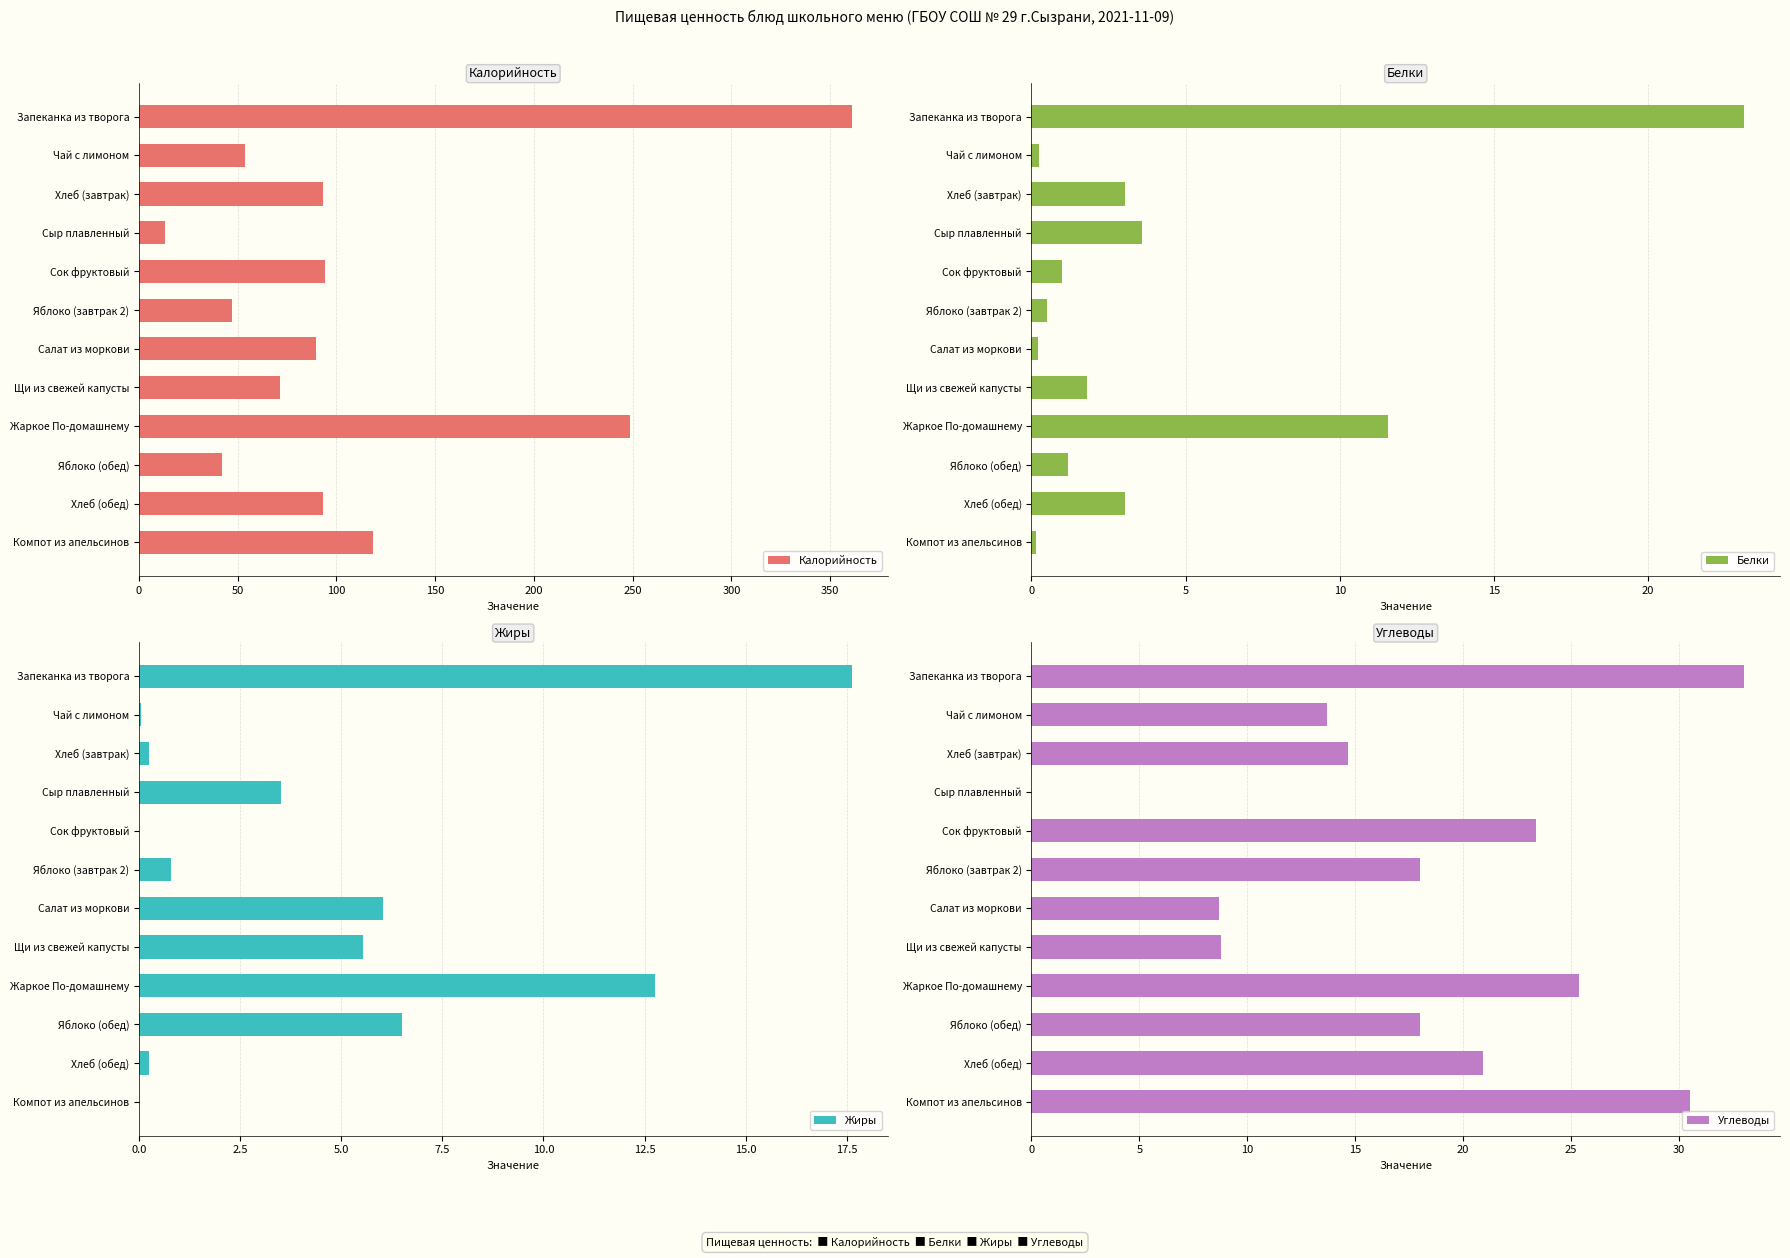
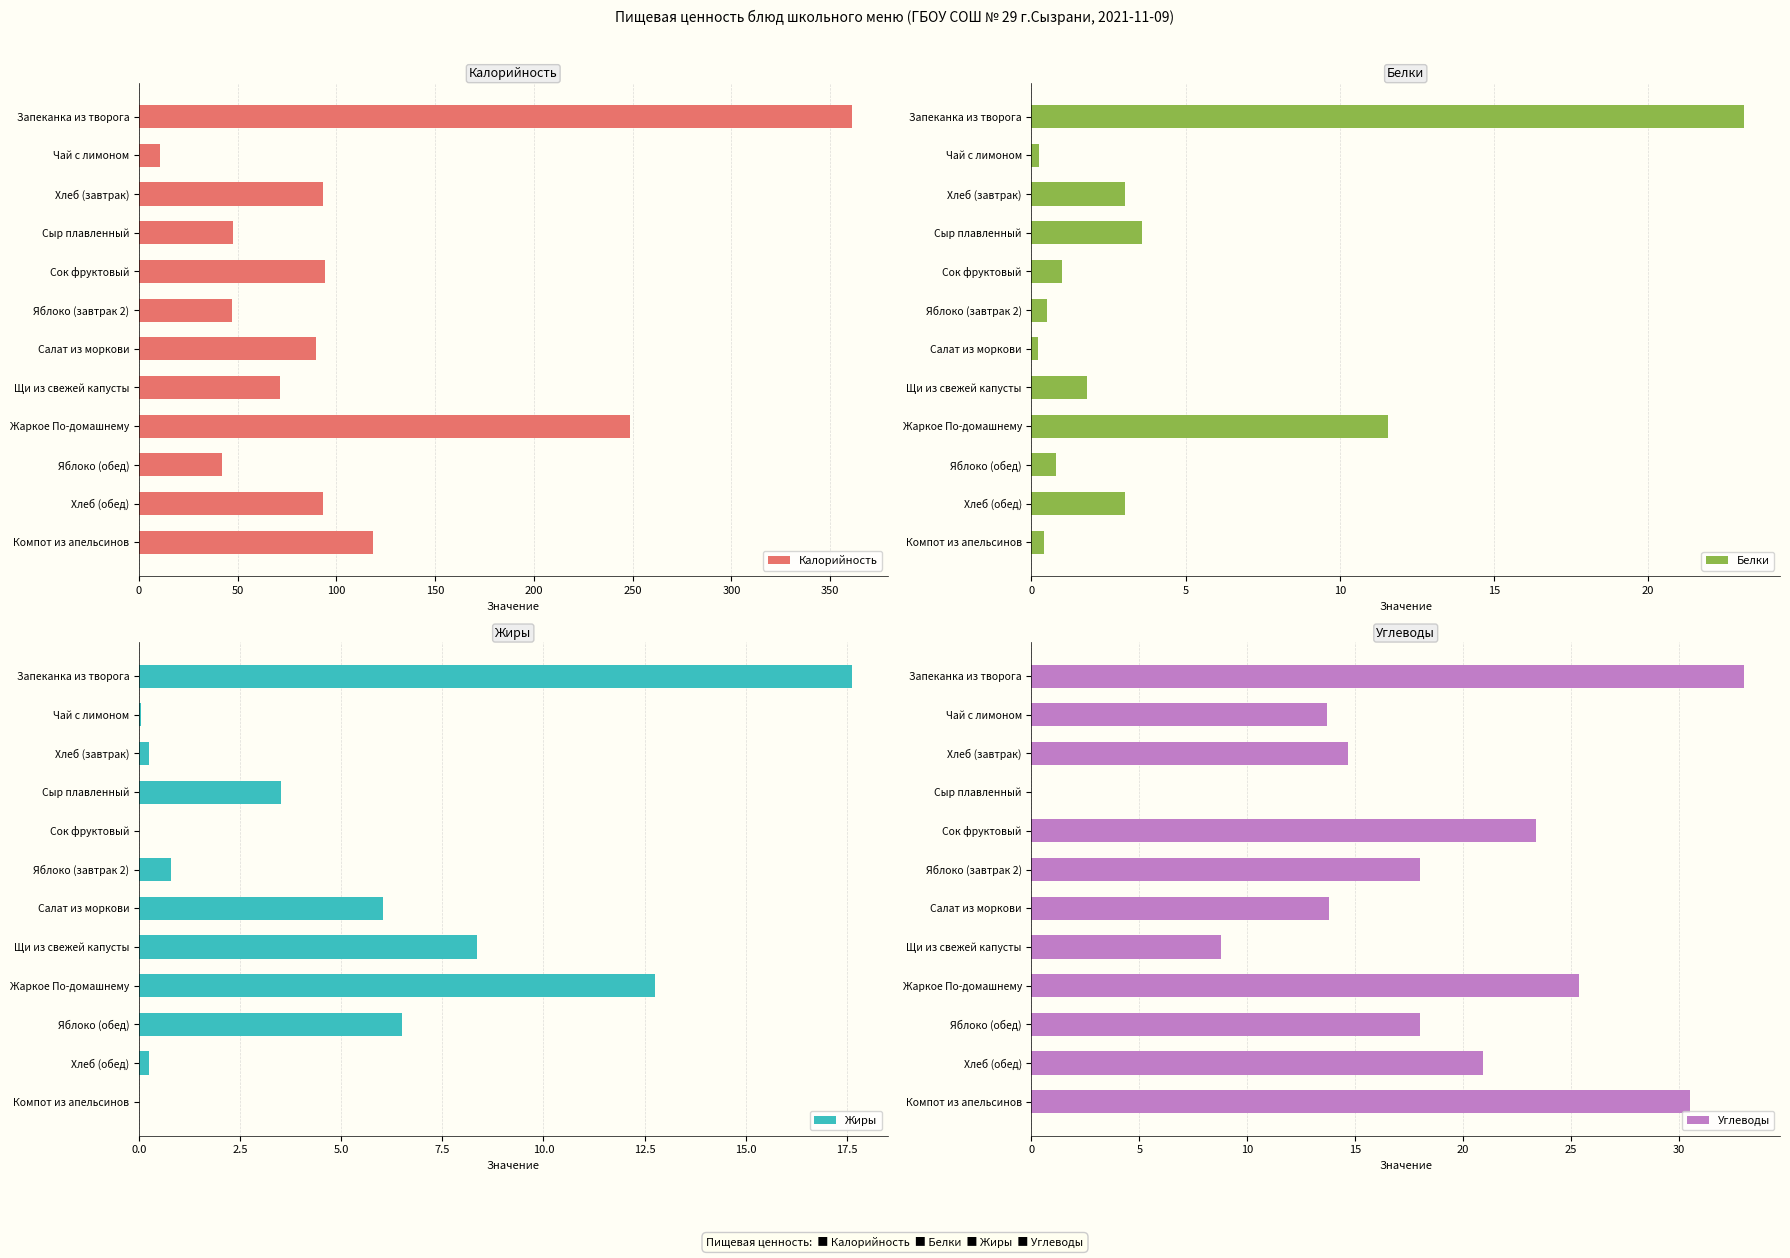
  {
    "Калорийность": {
      "Запеканка из творога": 361,
-     "Чай с лимоном": 54,
+     "Чай с лимоном": 11,
      "Хлеб (завтрак)": 93,
-     "Сыр плавленный": 13,
+     "Сыр плавленный": 47,
      "Сок фруктовый": 94,
      "Яблоко (завтрак 2)": 47,
      "Салат из моркови": 89,
      "Щи из свежей капусты": 72,
      "Жаркое По-домашнему": 249,
      "Яблоко (обед)": 42,
      "Хлеб (обед)": 93,
      "Компот из апельсинов": 119
    },
    "Белки": {
      "Запеканка из творога": 23.1,
      "Чай с лимоном": 0.2,
      "Хлеб (завтрак)": 3.0,
      "Сыр плавленный": 3.6,
      "Сок фруктовый": 1.0,
      "Яблоко (завтрак 2)": 0.5,
      "Салат из моркови": 0.2,
      "Щи из свежей капусты": 1.8,
      "Жаркое По-домашнему": 11.6,
-     "Яблоко (обед)": 1.2,
+     "Яблоко (обед)": 0.8,
      "Хлеб (обед)": 3.0,
-     "Компот из апельсинов": 0.1
+     "Компот из апельсинов": 0.4
    },
    "Жиры": {
      "Запеканка из творога": 17.6,
      "Хлеб (завтрак)": 0.2,
      "Сыр плавленный": 3.5,
      "Сок фруктовый": 0.0,
      "Яблоко (завтрак 2)": 0.8,
      "Салат из моркови": 6.0,
-     "Щи из свежей капусты": 5.5,
+     "Щи из свежей капусты": 8.4,
      "Жаркое По-домашнему": 12.8,
      "Яблоко (обед)": 6.5,
      "Хлеб (обед)": 0.2,
      "Компот из апельсинов": 0.0
    },
    "Углеводы": {
      "Запеканка из творога": 33.0,
      "Чай с лимоном": 13.7,
      "Хлеб (завтрак)": 14.7,
      "Сыр плавленный": 0.0,
      "Сок фруктовый": 23.4,
      "Яблоко (завтрак 2)": 18.0,
-     "Салат из моркови": 8.7,
+     "Салат из моркови": 13.8,
      "Щи из свежей капусты": 8.8,
      "Жаркое По-домашнему": 25.4,
      "Яблоко (обед)": 18.0,
      "Хлеб (обед)": 20.9,
      "Компот из апельсинов": 30.5
    }
  }
